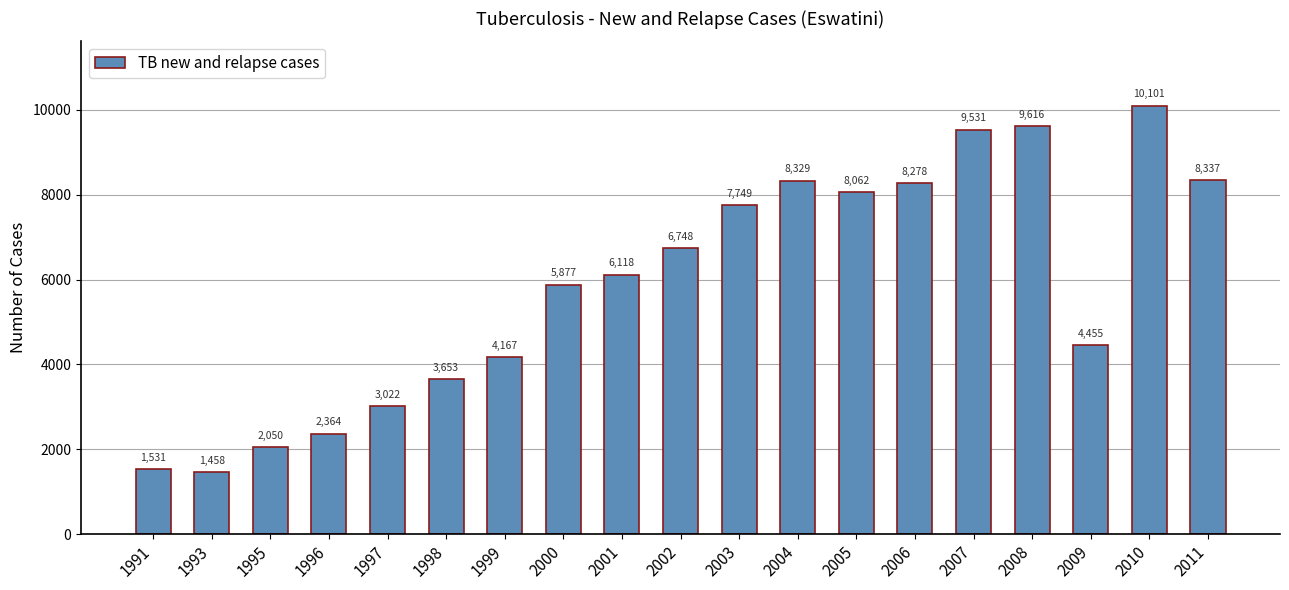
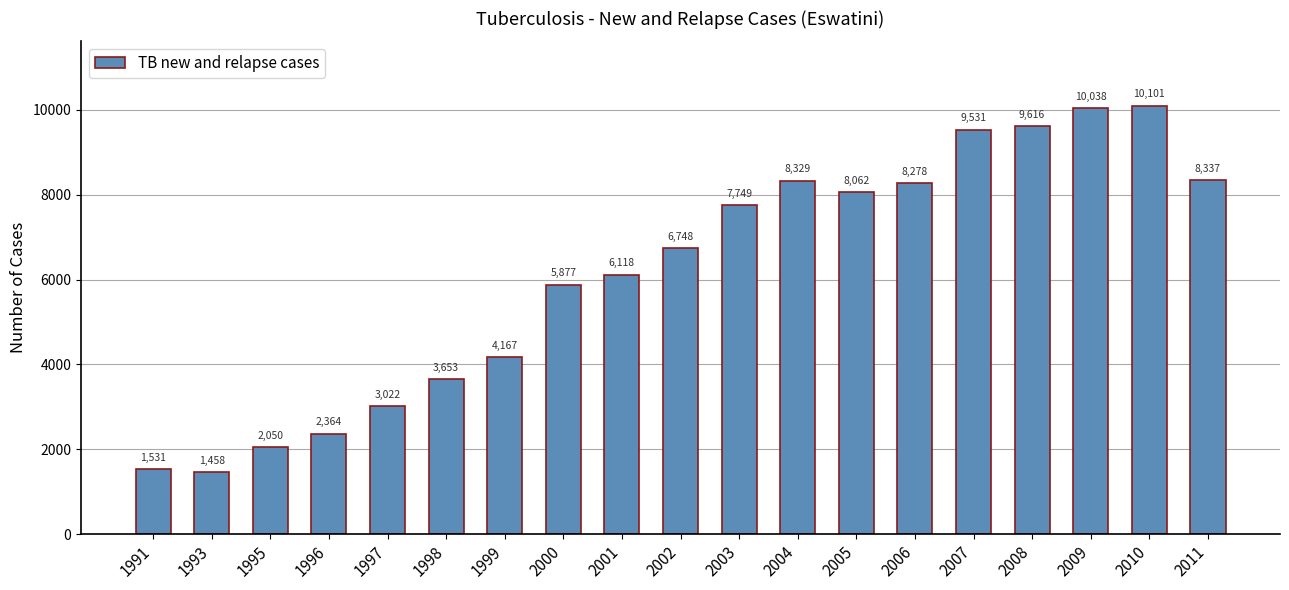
  {
    "1991": "1,531",
    "1993": "1,458",
    "1995": "2,050",
    "1996": "2,364",
    "1997": "3,022",
    "1998": "3,653",
    "1999": "4,167",
    "2000": "5,877",
    "2001": "6,118",
    "2002": "6,748",
    "2003": "7,749",
    "2004": "8,329",
    "2005": "8,062",
    "2006": "8,278",
    "2007": "9,531",
    "2008": "9,616",
-   "2009": "4,455",
+   "2009": "10,038",
    "2010": "10,101",
    "2011": "8,337"
  }
